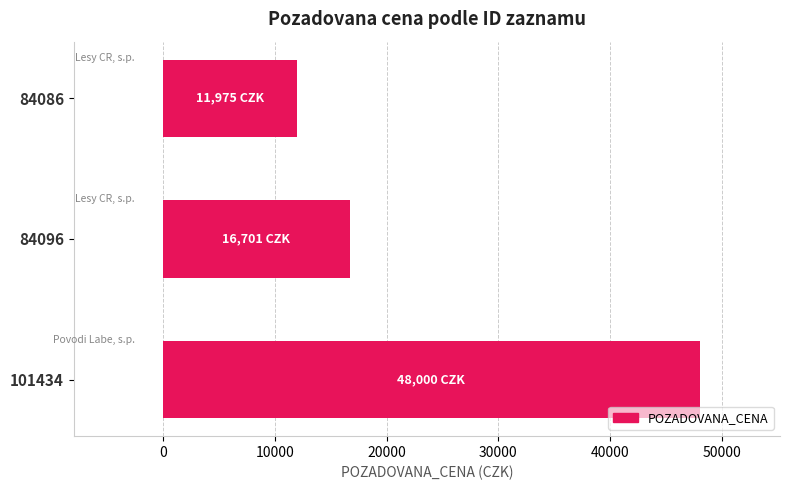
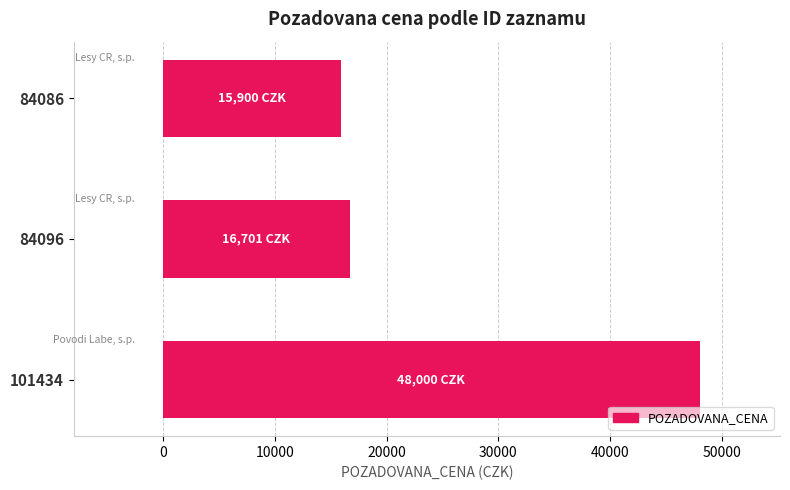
  {
-   "84086": "11,975",
+   "84086": "15,900",
    "84096": "16,701",
    "101434": "48,000"
  }
